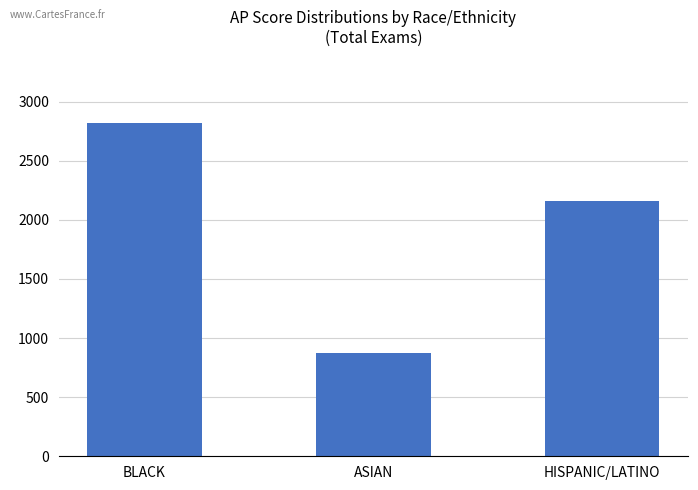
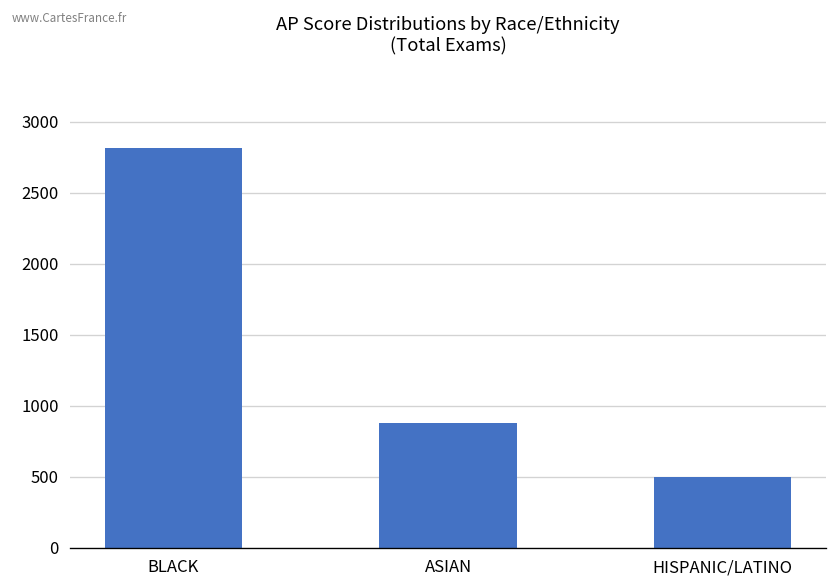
  {
    "BLACK": 2820,
    "ASIAN": 880,
-   "HISPANIC/LATINO": 2160
+   "HISPANIC/LATINO": 500
  }
